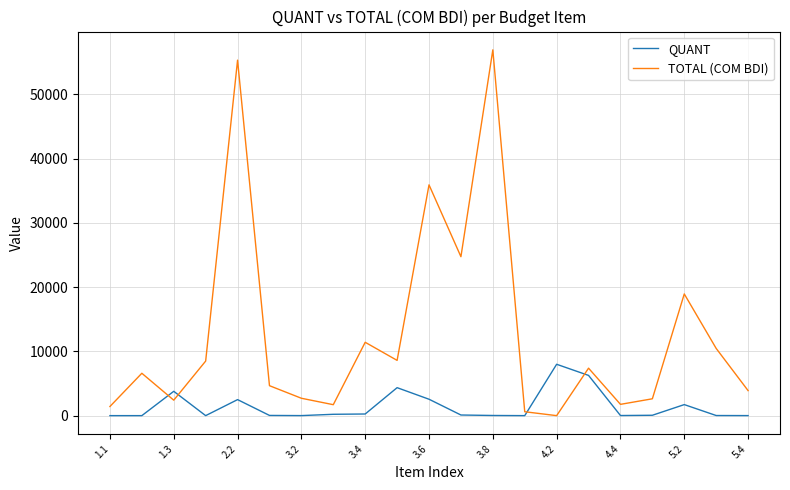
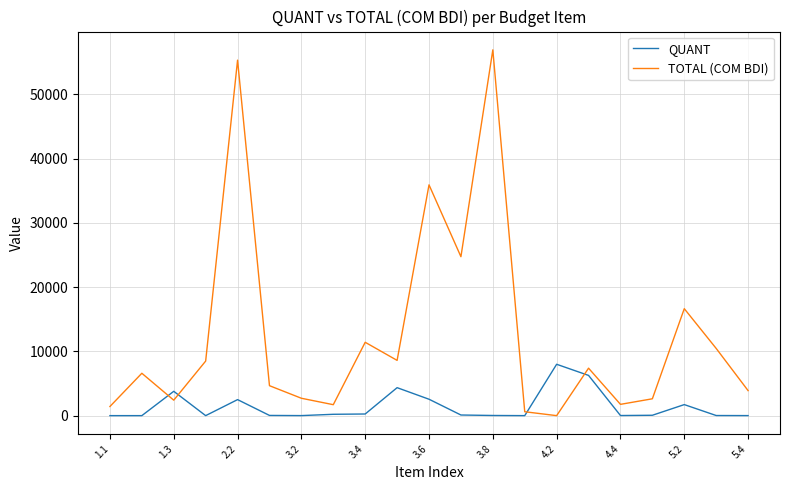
  {
    "QUANT": {
      "1.1": 0,
      "1.3": 4000,
      "2.2": 2000,
      "3.2": 0,
      "3.4": 0,
      "3.6": 3000,
      "3.8": 0,
      "4.2": 8000,
      "4.4": 0,
      "5.2": 2000,
      "5.4": 0
    },
    "TOTAL (COM BDI)": {
      "1.1": 1000,
      "1.3": 2000,
      "2.2": 55000,
      "3.2": 3000,
      "3.4": 11000,
      "3.6": 36000,
      "3.8": 57000,
      "4.2": 0,
      "4.4": 2000,
-     "5.2": 19000,
+     "5.2": 17000,
      "5.4": 4000
    }
  }
